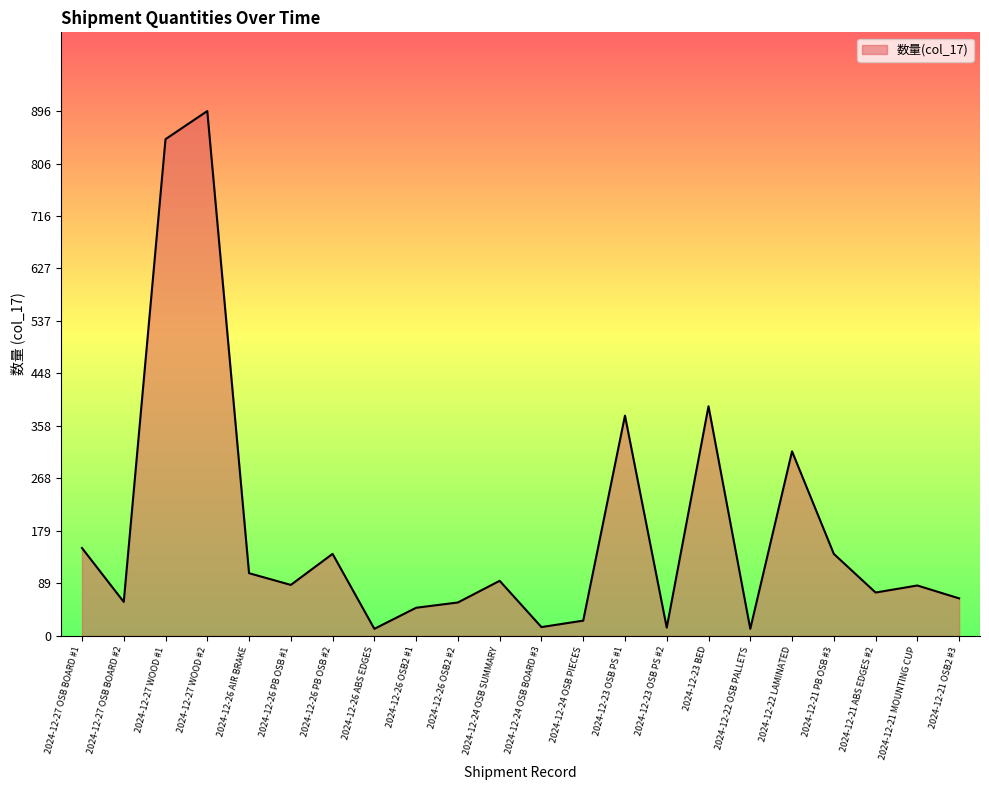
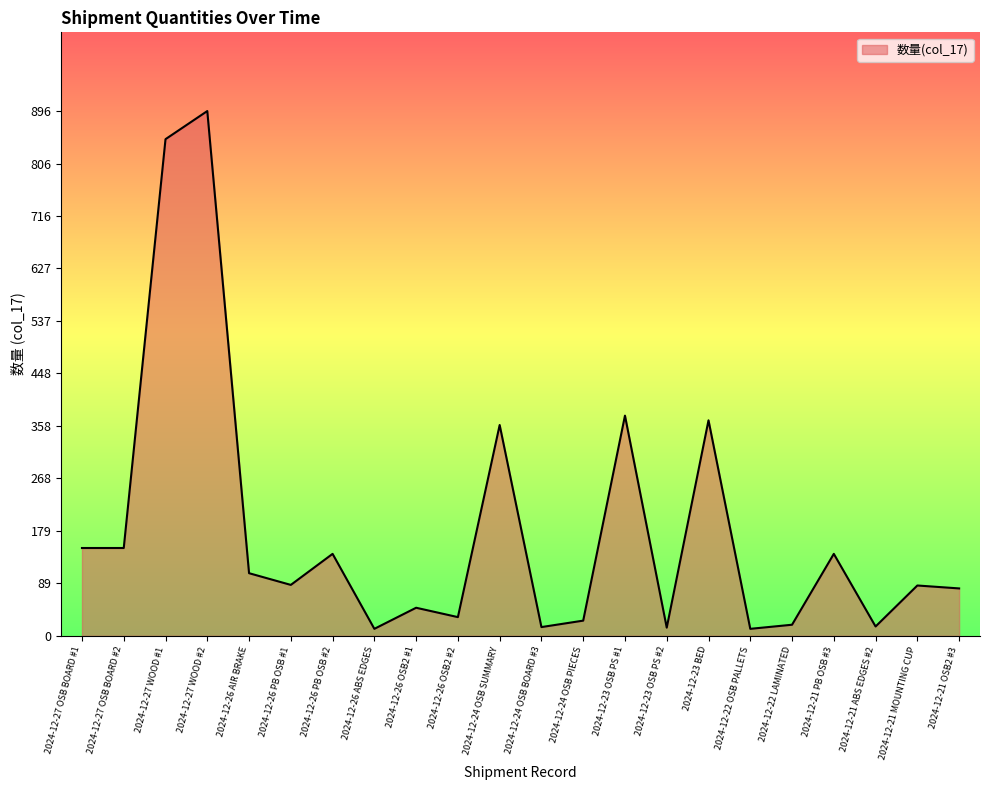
  {
    "2024-12-27 OSB BOARD #1": 150,
-   "2024-12-27 OSB BOARD #2": 60,
+   "2024-12-27 OSB BOARD #2": 150,
    "2024-12-27 WOOD #1": 850,
    "2024-12-27 WOOD #2": 900,
    "2024-12-26 AIR BRAKE": 110,
    "2024-12-26 PB OSB #1": 90,
    "2024-12-26 PB OSB #2": 140,
    "2024-12-26 ABS EDGES": 10,
    "2024-12-26 OSB2 #1": 50,
-   "2024-12-26 OSB2 #2": 60,
-   "2024-12-24 OSB SUMMARY": 90,
+   "2024-12-26 OSB2 #2": 30,
+   "2024-12-24 OSB SUMMARY": 360,
    "2024-12-24 OSB BOARD #3": 20,
    "2024-12-24 OSB PIECES": 30,
    "2024-12-23 OSB PS #1": 380,
    "2024-12-23 OSB PS #2": 10,
-   "2024-12-23 BED": 390,
+   "2024-12-23 BED": 370,
    "2024-12-22 OSB PALLETS": 10,
-   "2024-12-22 LAMINATED": 320,
+   "2024-12-22 LAMINATED": 20,
    "2024-12-21 PB OSB #3": 140,
-   "2024-12-21 ABS EDGES #2": 70,
+   "2024-12-21 ABS EDGES #2": 20,
    "2024-12-21 MOUNTING CUP": 90,
-   "2024-12-21 OSB2 #3": 60
+   "2024-12-21 OSB2 #3": 80
  }
